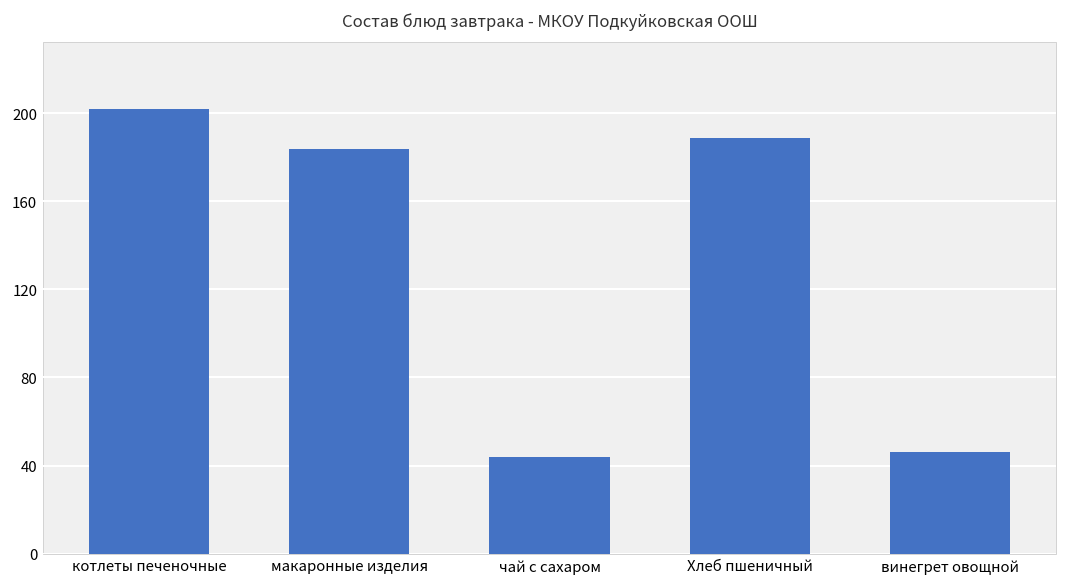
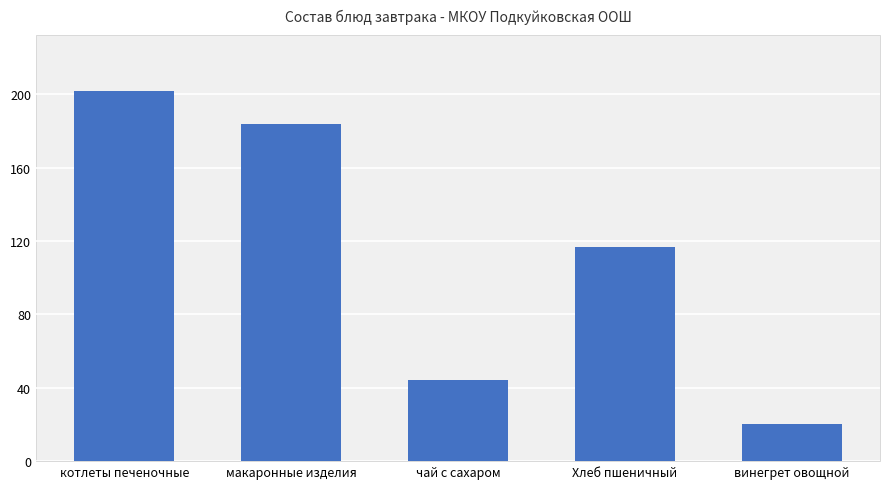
  {
    "котлеты печеночные": 202,
    "макаронные изделия": 184,
    "чай с сахаром": 44,
-   "Хлеб пшеничный": 189,
-   "винегрет овощной": 46
+   "Хлеб пшеничный": 117,
+   "винегрет овощной": 20
  }
